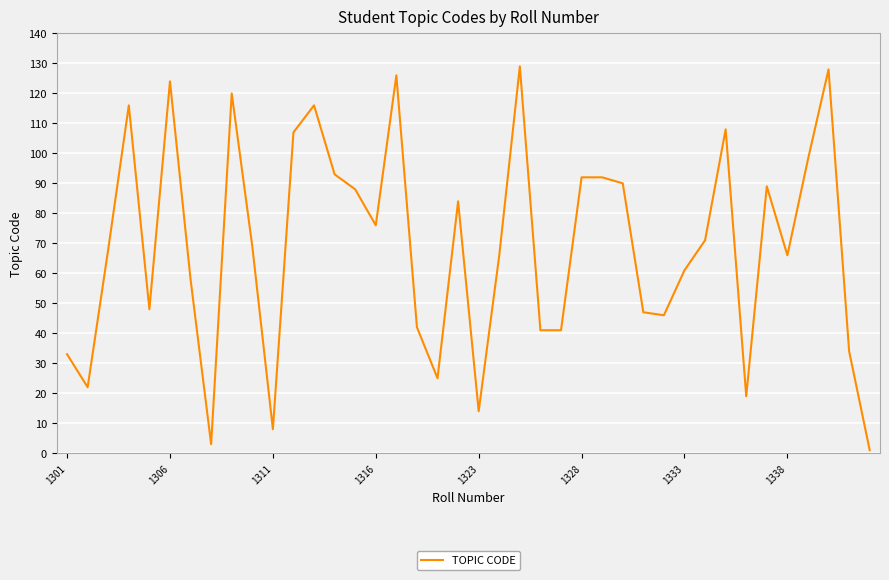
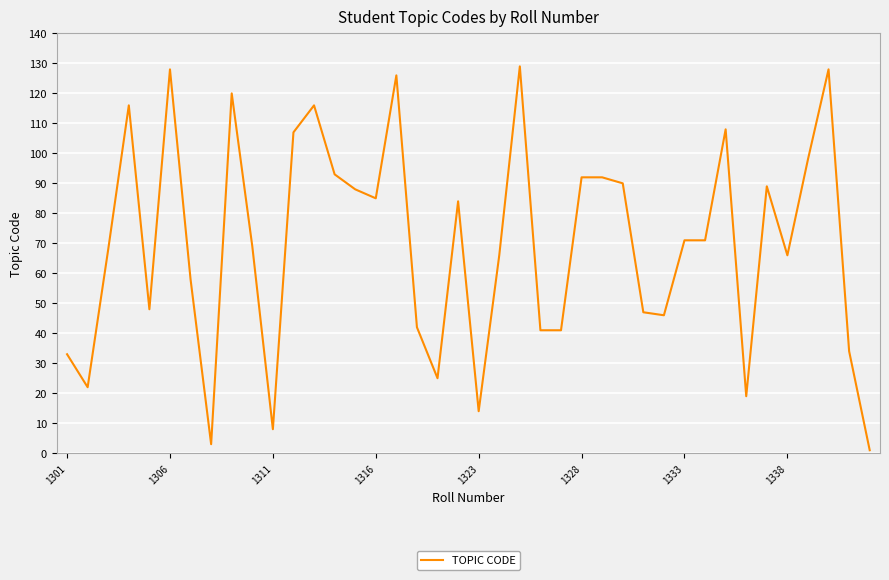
  {
    "1301": 33,
-   "1306": 124,
+   "1306": 128,
    "1311": 8,
-   "1316": 76,
+   "1316": 85,
    "1323": 14,
    "1328": 92,
-   "1333": 61,
+   "1333": 71,
    "1338": 66
  }
